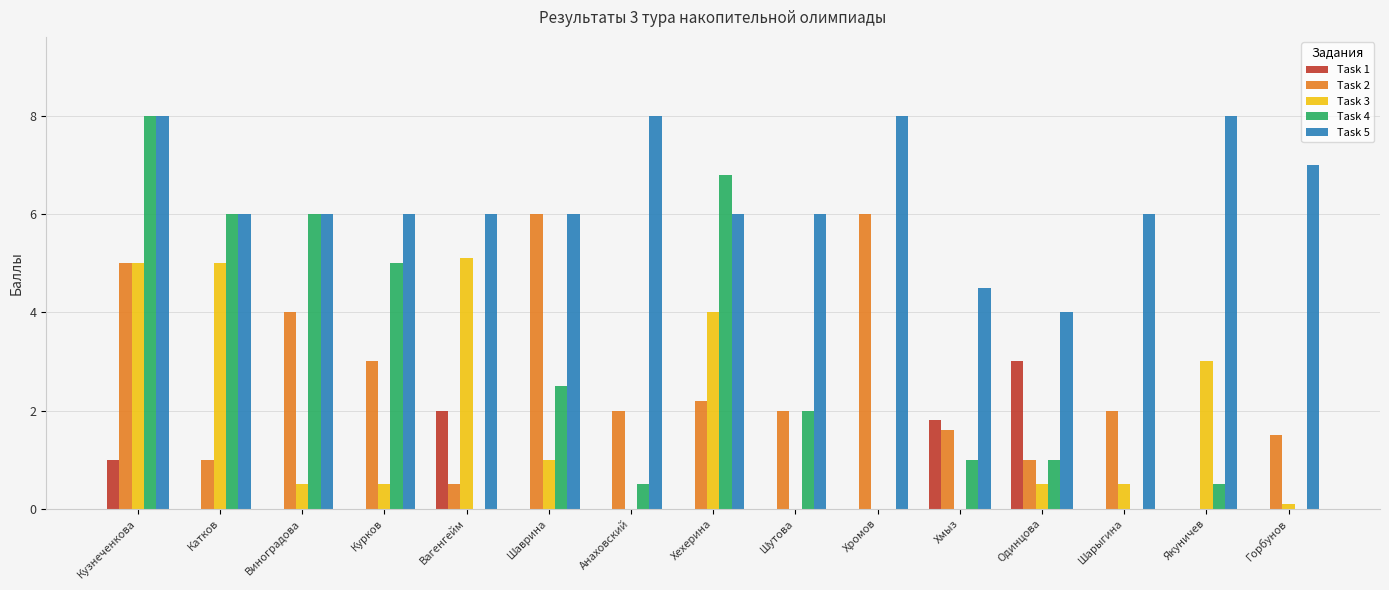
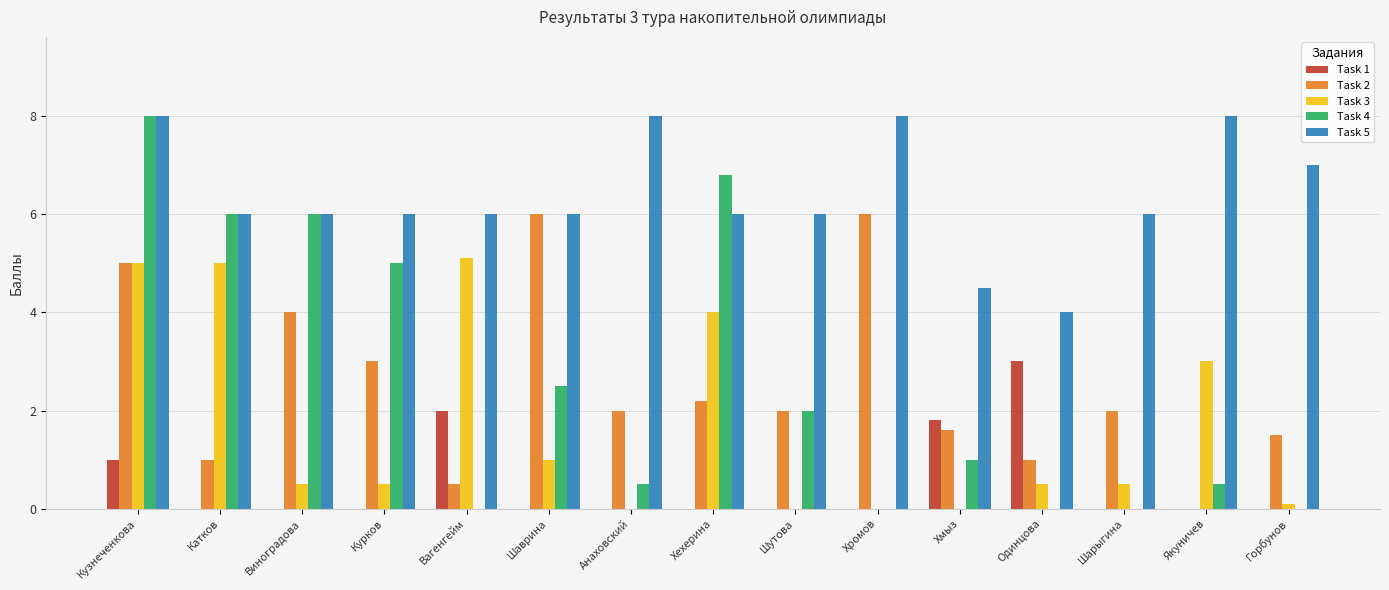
  {
    "Task 1": {
      "Кузнеченкова": 1,
      "Катков": 0,
      "Виноградова": 0,
      "Курков": 0,
      "Вагенгейм": 2,
      "Шаврина": 0,
      "Анаховский": 0,
      "Хехерина": 0,
      "Шутова": 0,
      "Хромов": 0,
      "Хмыз": 1.8,
      "Одинцова": 3,
      "Шарыгина": 0,
      "Якуничев": 0,
      "Горбунов": 0
    },
    "Task 2": {
      "Кузнеченкова": 5,
      "Катков": 1,
      "Виноградова": 4,
      "Курков": 3,
      "Вагенгейм": 0.5,
      "Шаврина": 6,
      "Анаховский": 2,
      "Хехерина": 2.2,
      "Шутова": 2,
      "Хромов": 6,
      "Хмыз": 1.6,
      "Одинцова": 1,
      "Шарыгина": 2,
      "Якуничев": 0,
      "Горбунов": 1.5
    },
    "Task 3": {
      "Кузнеченкова": 5,
      "Катков": 5,
      "Виноградова": 0.5,
      "Курков": 0.5,
      "Вагенгейм": 5.1,
      "Шаврина": 1,
      "Анаховский": 0,
      "Хехерина": 4,
      "Шутова": 0,
      "Хромов": 0,
      "Хмыз": 0,
      "Одинцова": 0.5,
      "Шарыгина": 0.5,
      "Якуничев": 3,
      "Горбунов": 0.1
    },
    "Task 4": {
      "Кузнеченкова": 8,
      "Катков": 6,
      "Виноградова": 6,
      "Курков": 5,
      "Вагенгейм": 0,
      "Шаврина": 2.5,
      "Анаховский": 0.5,
      "Хехерина": 6.8,
      "Шутова": 2,
      "Хромов": 0,
      "Хмыз": 1,
-     "Одинцова": 1,
+     "Одинцова": 0,
      "Шарыгина": 0,
      "Якуничев": 0.5,
      "Горбунов": 0
    },
    "Task 5": {
      "Кузнеченкова": 8,
      "Катков": 6,
      "Виноградова": 6,
      "Курков": 6,
      "Вагенгейм": 6,
      "Шаврина": 6,
      "Анаховский": 8,
      "Хехерина": 6,
      "Шутова": 6,
      "Хромов": 8,
      "Хмыз": 4.5,
      "Одинцова": 4,
      "Шарыгина": 6,
      "Якуничев": 8,
      "Горбунов": 7
    }
  }
